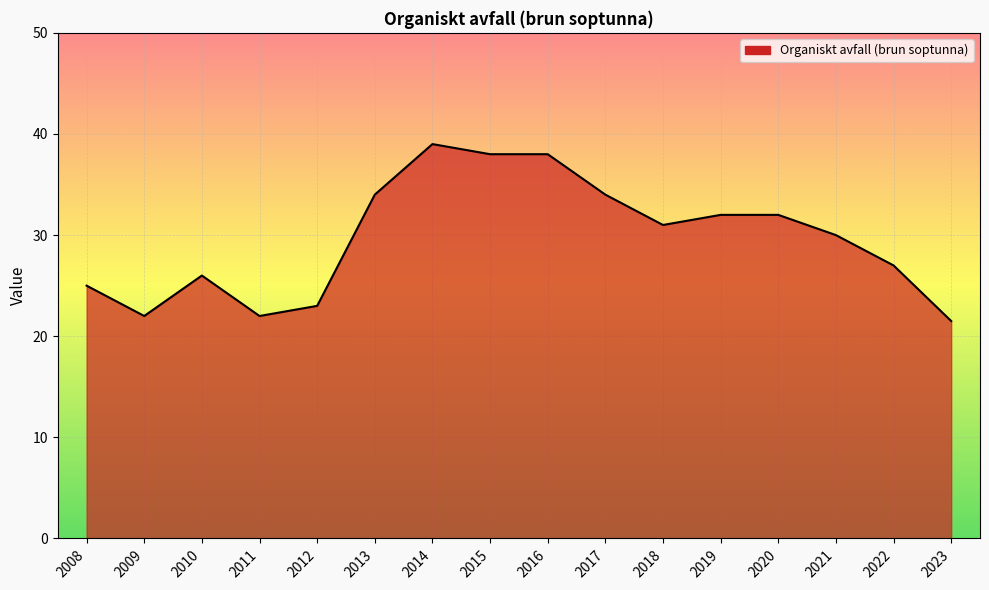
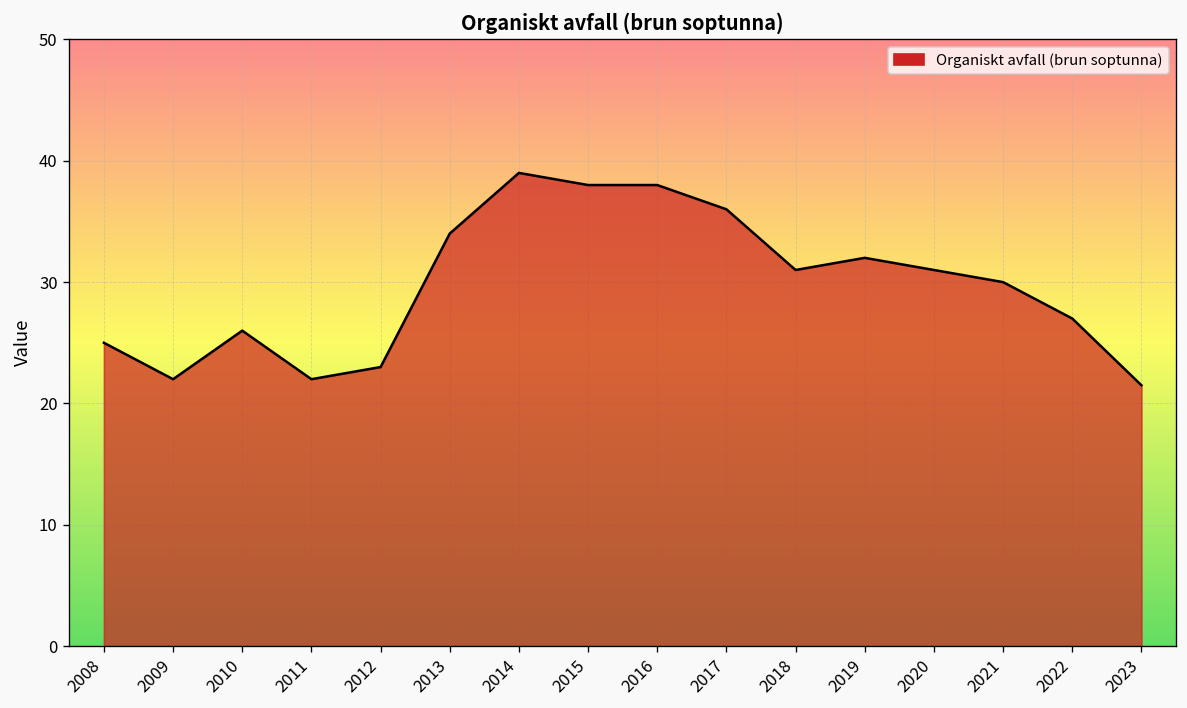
  {
    "2008": 25,
    "2009": 22,
    "2010": 26,
    "2011": 22,
    "2012": 23,
    "2013": 34,
    "2014": 39,
    "2015": 38,
    "2016": 38,
-   "2017": 34,
+   "2017": 36,
    "2018": 31,
    "2019": 32,
-   "2020": 32,
+   "2020": 31,
    "2021": 30,
    "2022": 27,
    "2023": 21.5
  }
